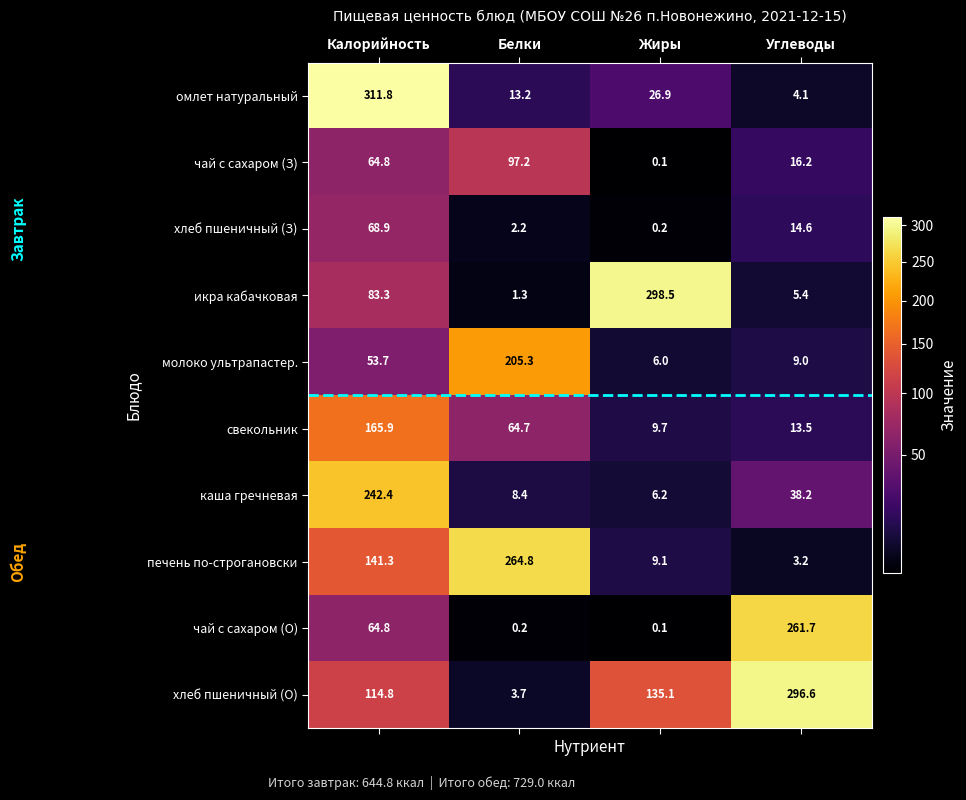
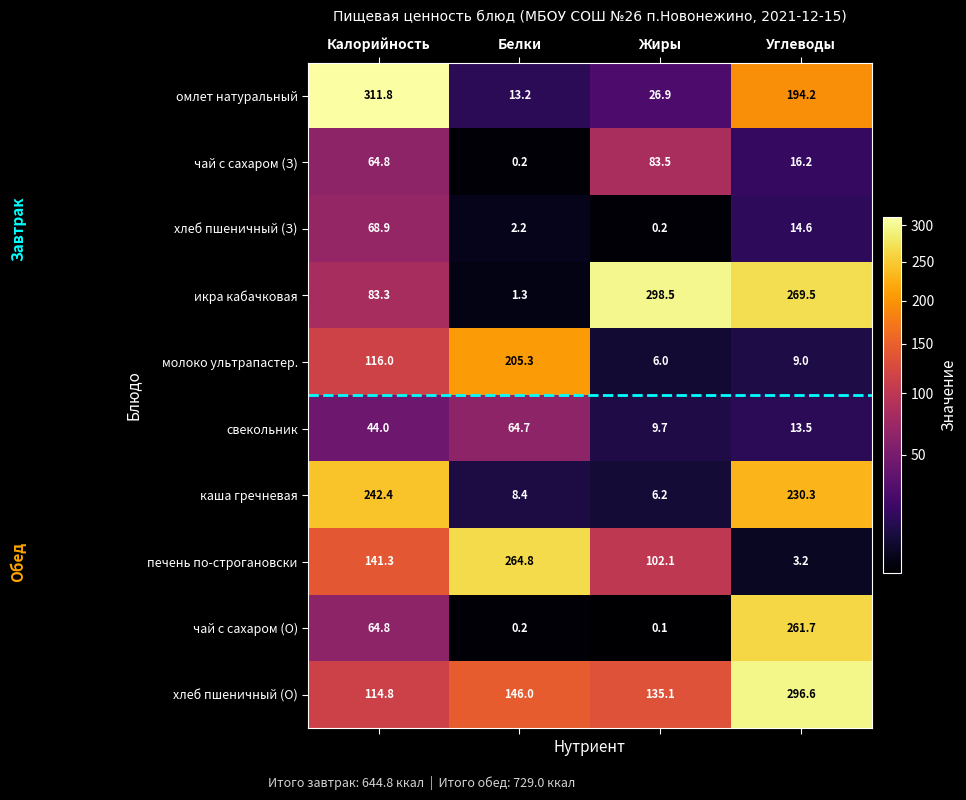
  {
    "омлет натуральный": {
      "Калорийность": 311.8,
      "Белки": 13.2,
      "Жиры": 26.9,
-     "Углеводы": 4.1
+     "Углеводы": 194.2
    },
    "чай с сахаром (З)": {
      "Калорийность": 64.8,
-     "Белки": 97.2,
-     "Жиры": 0.1,
+     "Белки": 0.2,
+     "Жиры": 83.5,
      "Углеводы": 16.2
    },
    "хлеб пшеничный (З)": {
      "Калорийность": 68.9,
      "Белки": 2.2,
      "Жиры": 0.2,
      "Углеводы": 14.6
    },
    "икра кабачковая": {
      "Калорийность": 83.3,
      "Белки": 1.3,
      "Жиры": 298.5,
-     "Углеводы": 5.4
+     "Углеводы": 269.5
    },
    "молоко ультрапастер.": {
-     "Калорийность": 53.7,
+     "Калорийность": 116.0,
      "Белки": 205.3,
      "Жиры": 6.0,
      "Углеводы": 9.0
    },
    "свекольник": {
-     "Калорийность": 165.9,
+     "Калорийность": 44.0,
      "Белки": 64.7,
      "Жиры": 9.7,
      "Углеводы": 13.5
    },
    "каша гречневая": {
      "Калорийность": 242.4,
      "Белки": 8.4,
      "Жиры": 6.2,
-     "Углеводы": 38.2
+     "Углеводы": 230.3
    },
    "печень по-строгановски": {
      "Калорийность": 141.3,
      "Белки": 264.8,
-     "Жиры": 9.1,
+     "Жиры": 102.1,
      "Углеводы": 3.2
    },
    "чай с сахаром (О)": {
      "Калорийность": 64.8,
      "Белки": 0.2,
      "Жиры": 0.1,
      "Углеводы": 261.7
    },
    "хлеб пшеничный (О)": {
      "Калорийность": 114.8,
-     "Белки": 3.7,
+     "Белки": 146.0,
      "Жиры": 135.1,
      "Углеводы": 296.6
    }
  }
